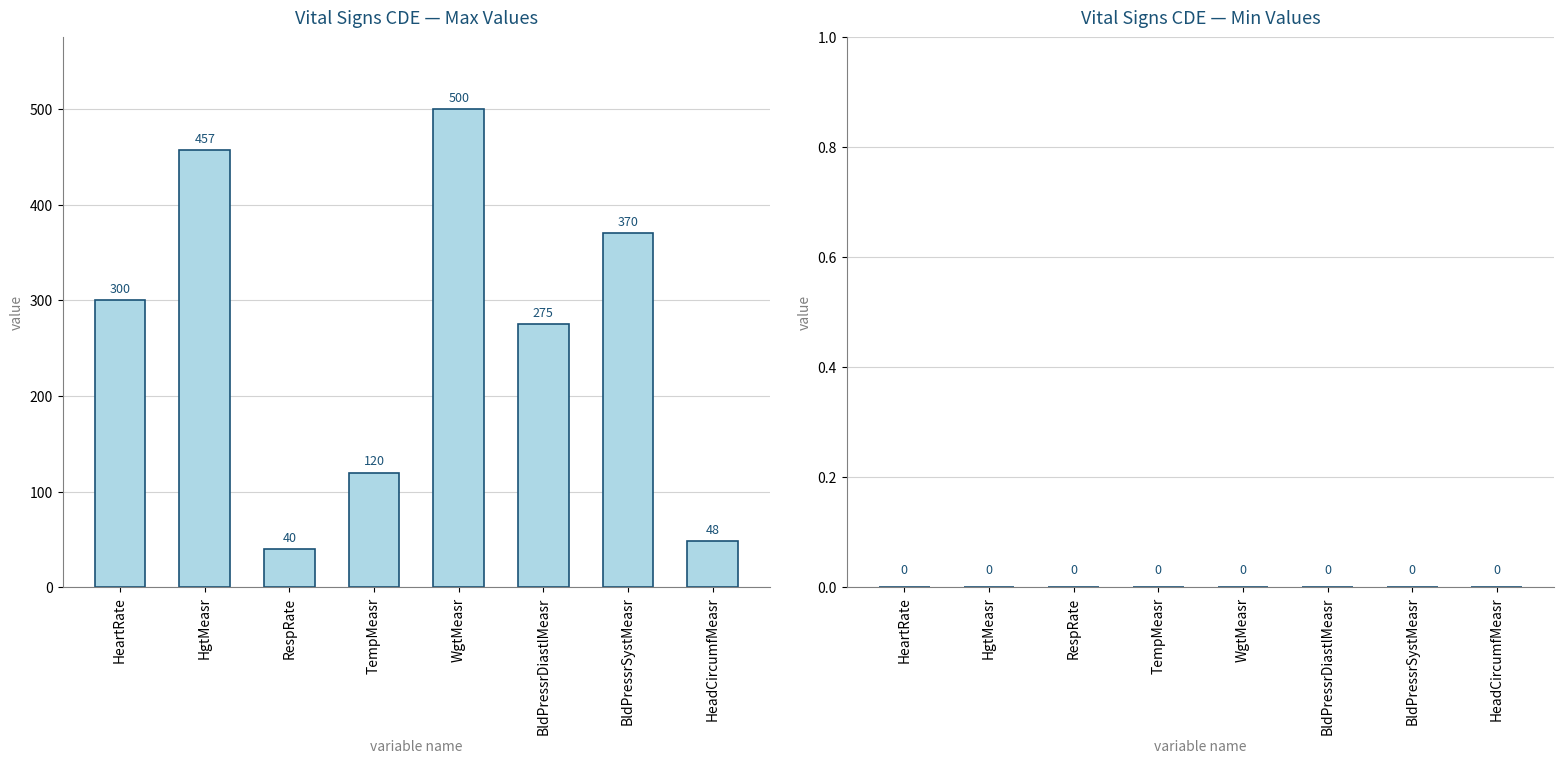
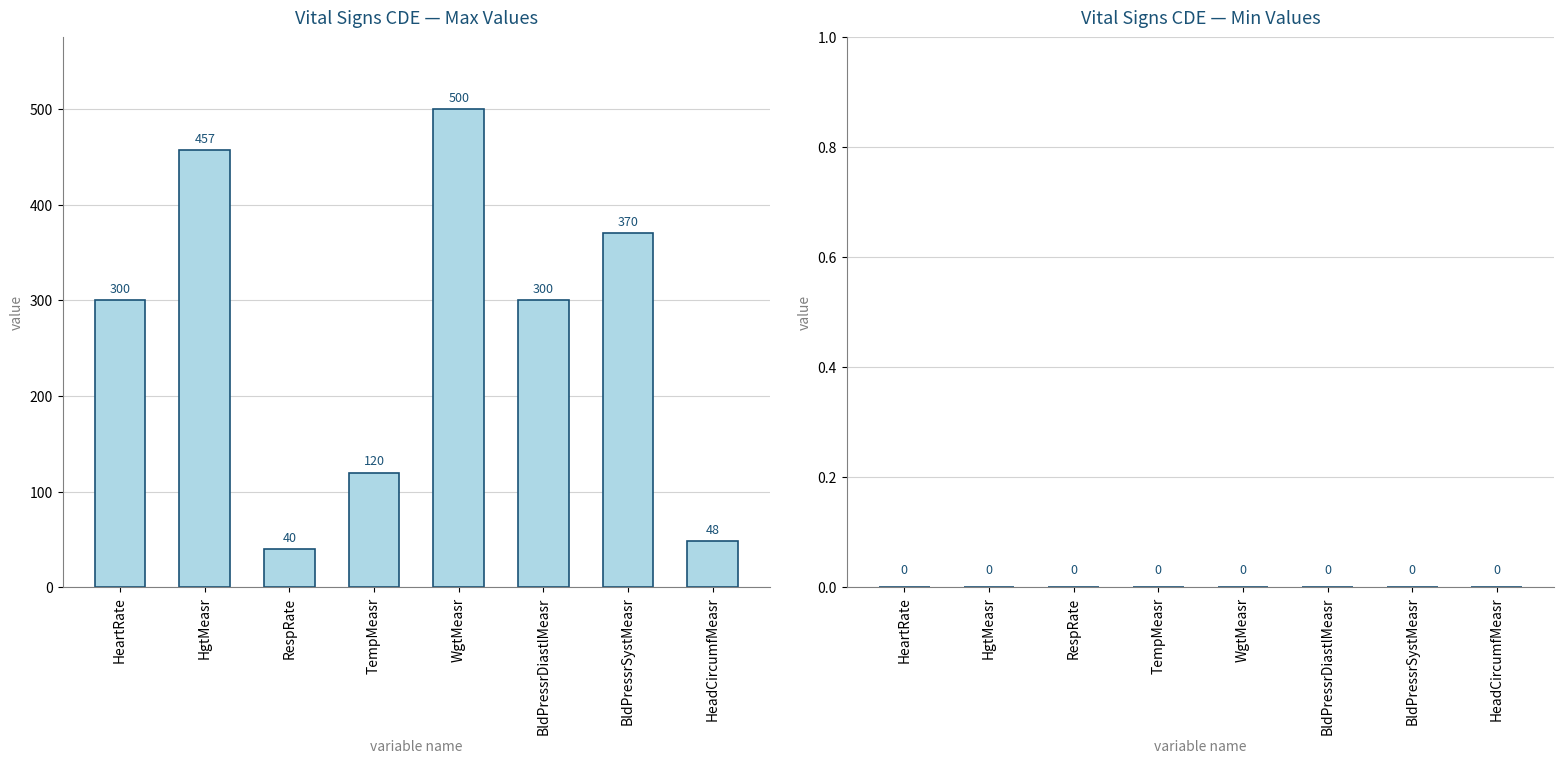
  {
    "Vital Signs CDE — Max Values": {
      "HeartRate": 300,
      "HgtMeasr": 457,
      "RespRate": 40,
      "TempMeasr": 120,
      "WgtMeasr": 500,
-     "BldPressrDiastlMeasr": 275,
+     "BldPressrDiastlMeasr": 300,
      "BldPressrSystMeasr": 370,
      "HeadCircumfMeasr": 48
    },
    "Vital Signs CDE — Min Values": {
      "HeartRate": 0,
      "HgtMeasr": 0,
      "RespRate": 0,
      "TempMeasr": 0,
      "WgtMeasr": 0,
      "BldPressrDiastlMeasr": 0,
      "BldPressrSystMeasr": 0,
      "HeadCircumfMeasr": 0
    }
  }
